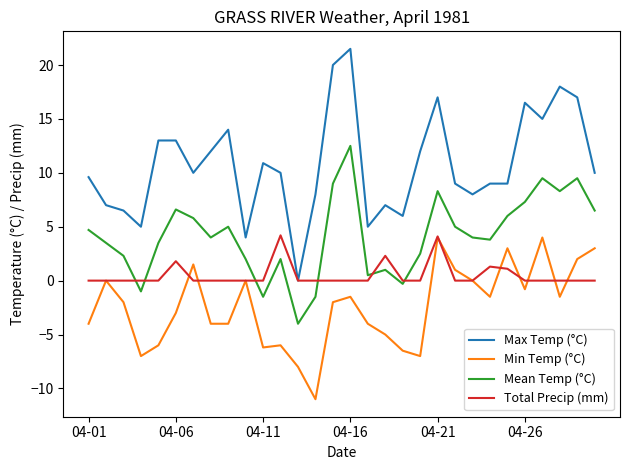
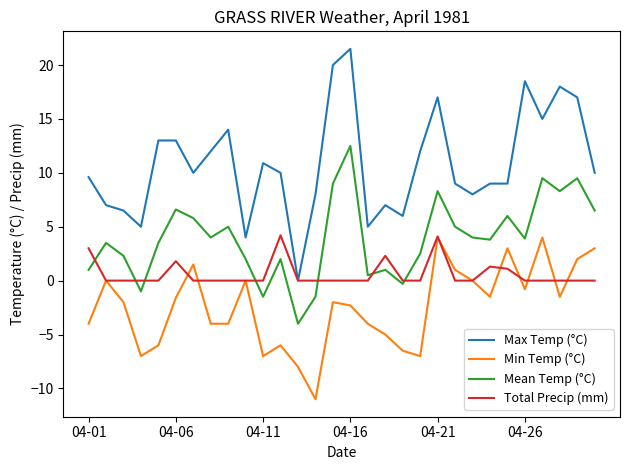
  {
    "Max Temp (°C)": {
      "04-01": 9.6,
      "04-06": 13.0,
      "04-11": 10.9,
      "04-16": 21.5,
      "04-21": 17.0,
-     "04-26": 16.5
+     "04-26": 18.5
    },
    "Min Temp (°C)": {
      "04-01": -4.0,
-     "04-06": -3.0,
-     "04-11": -6.2,
-     "04-16": -1.5,
+     "04-06": -1.6,
+     "04-11": -7.0,
+     "04-16": -2.3,
      "04-26": -0.8
    },
    "Mean Temp (°C)": {
-     "04-01": 4.7,
+     "04-01": 1.0,
      "04-06": 6.6,
      "04-11": -1.5,
      "04-16": 12.5,
      "04-21": 8.3,
-     "04-26": 7.3
+     "04-26": 3.9
    },
    "Total Precip (mm)": {
-     "04-01": 0,
+     "04-01": 3,
      "04-06": 2,
      "04-11": 0,
      "04-16": 0,
      "04-26": 0
    }
  }
